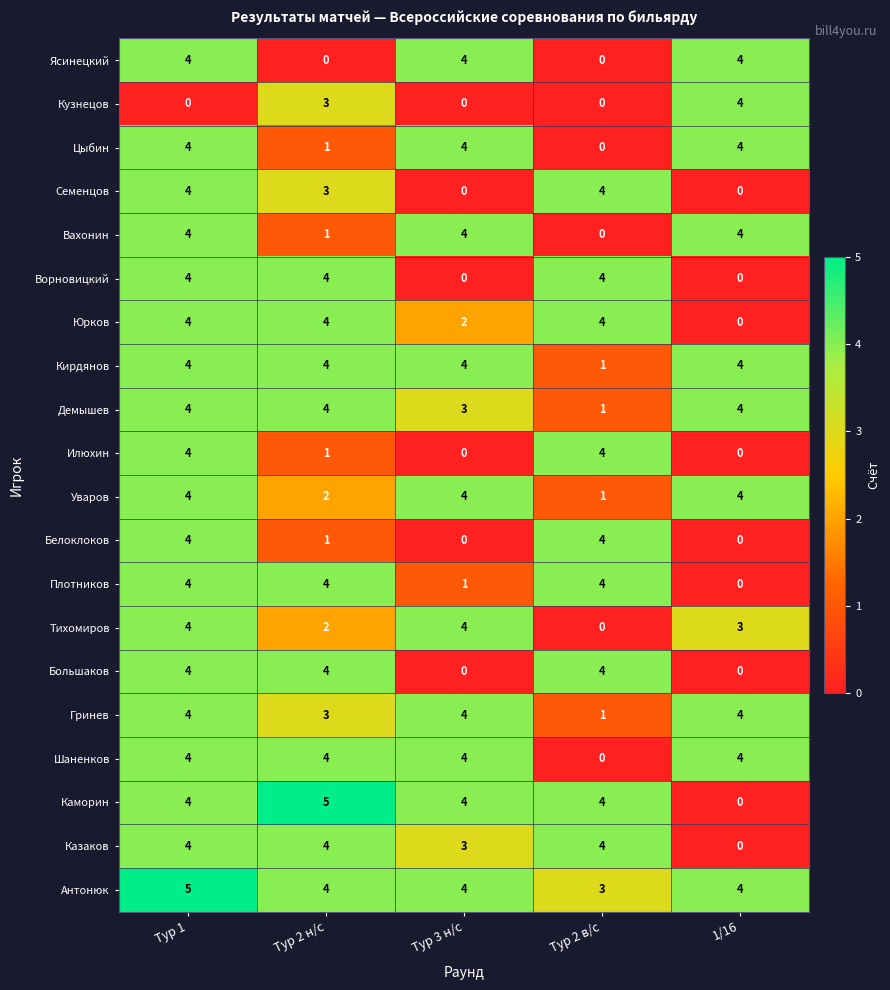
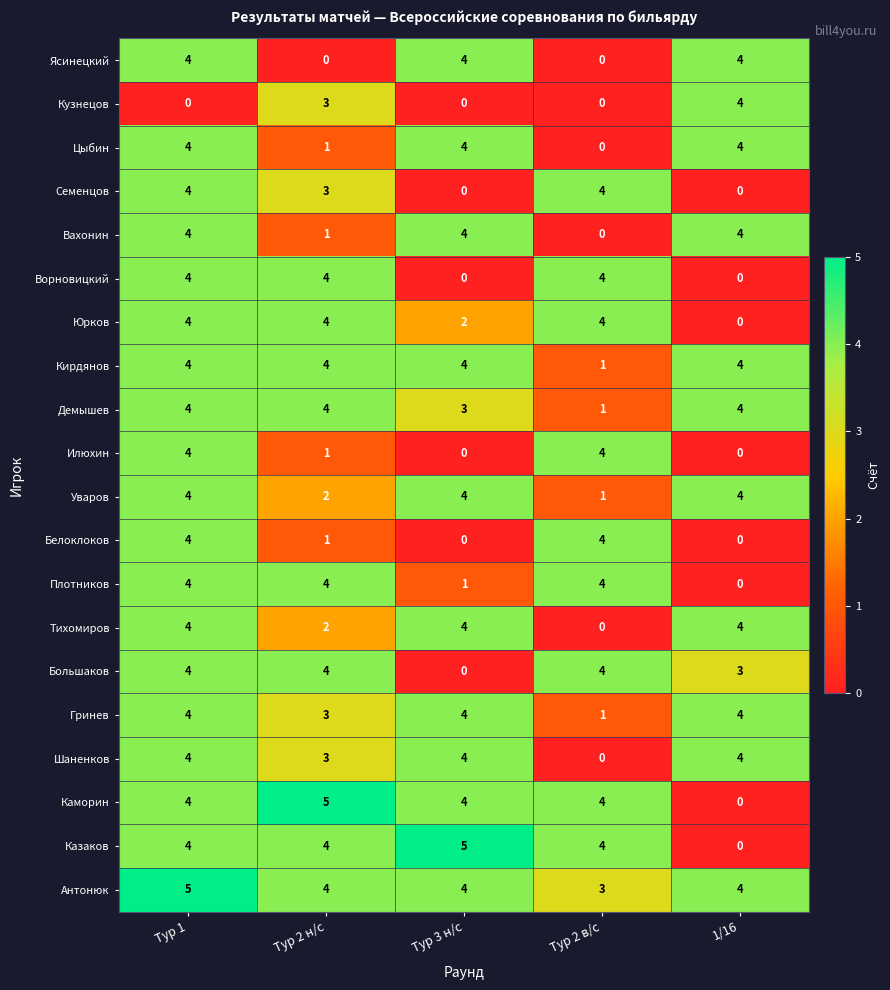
  {
    "Ясинецкий": {
      "Тур 1": 4,
      "Тур 2 н/с": 0,
      "Тур 3 н/с": 4,
      "Тур 2 в/с": 0,
      "1/16": 4
    },
    "Кузнецов": {
      "Тур 1": 0,
      "Тур 2 н/с": 3,
      "Тур 3 н/с": 0,
      "Тур 2 в/с": 0,
      "1/16": 4
    },
    "Цыбин": {
      "Тур 1": 4,
      "Тур 2 н/с": 1,
      "Тур 3 н/с": 4,
      "Тур 2 в/с": 0,
      "1/16": 4
    },
    "Семенцов": {
      "Тур 1": 4,
      "Тур 2 н/с": 3,
      "Тур 3 н/с": 0,
      "Тур 2 в/с": 4,
      "1/16": 0
    },
    "Вахонин": {
      "Тур 1": 4,
      "Тур 2 н/с": 1,
      "Тур 3 н/с": 4,
      "Тур 2 в/с": 0,
      "1/16": 4
    },
    "Ворновицкий": {
      "Тур 1": 4,
      "Тур 2 н/с": 4,
      "Тур 3 н/с": 0,
      "Тур 2 в/с": 4,
      "1/16": 0
    },
    "Юрков": {
      "Тур 1": 4,
      "Тур 2 н/с": 4,
      "Тур 3 н/с": 2,
      "Тур 2 в/с": 4,
      "1/16": 0
    },
    "Кирдянов": {
      "Тур 1": 4,
      "Тур 2 н/с": 4,
      "Тур 3 н/с": 4,
      "Тур 2 в/с": 1,
      "1/16": 4
    },
    "Демышев": {
      "Тур 1": 4,
      "Тур 2 н/с": 4,
      "Тур 3 н/с": 3,
      "Тур 2 в/с": 1,
      "1/16": 4
    },
    "Илюхин": {
      "Тур 1": 4,
      "Тур 2 н/с": 1,
      "Тур 3 н/с": 0,
      "Тур 2 в/с": 4,
      "1/16": 0
    },
    "Уваров": {
      "Тур 1": 4,
      "Тур 2 н/с": 2,
      "Тур 3 н/с": 4,
      "Тур 2 в/с": 1,
      "1/16": 4
    },
    "Белоклоков": {
      "Тур 1": 4,
      "Тур 2 н/с": 1,
      "Тур 3 н/с": 0,
      "Тур 2 в/с": 4,
      "1/16": 0
    },
    "Плотников": {
      "Тур 1": 4,
      "Тур 2 н/с": 4,
      "Тур 3 н/с": 1,
      "Тур 2 в/с": 4,
      "1/16": 0
    },
    "Тихомиров": {
      "Тур 1": 4,
      "Тур 2 н/с": 2,
      "Тур 3 н/с": 4,
      "Тур 2 в/с": 0,
-     "1/16": 3
+     "1/16": 4
    },
    "Большаков": {
      "Тур 1": 4,
      "Тур 2 н/с": 4,
      "Тур 3 н/с": 0,
      "Тур 2 в/с": 4,
-     "1/16": 0
+     "1/16": 3
    },
    "Гринев": {
      "Тур 1": 4,
      "Тур 2 н/с": 3,
      "Тур 3 н/с": 4,
      "Тур 2 в/с": 1,
      "1/16": 4
    },
    "Шаненков": {
      "Тур 1": 4,
-     "Тур 2 н/с": 4,
+     "Тур 2 н/с": 3,
      "Тур 3 н/с": 4,
      "Тур 2 в/с": 0,
      "1/16": 4
    },
    "Каморин": {
      "Тур 1": 4,
      "Тур 2 н/с": 5,
      "Тур 3 н/с": 4,
      "Тур 2 в/с": 4,
      "1/16": 0
    },
    "Казаков": {
      "Тур 1": 4,
      "Тур 2 н/с": 4,
-     "Тур 3 н/с": 3,
+     "Тур 3 н/с": 5,
      "Тур 2 в/с": 4,
      "1/16": 0
    },
    "Антонюк": {
      "Тур 1": 5,
      "Тур 2 н/с": 4,
      "Тур 3 н/с": 4,
      "Тур 2 в/с": 3,
      "1/16": 4
    }
  }
